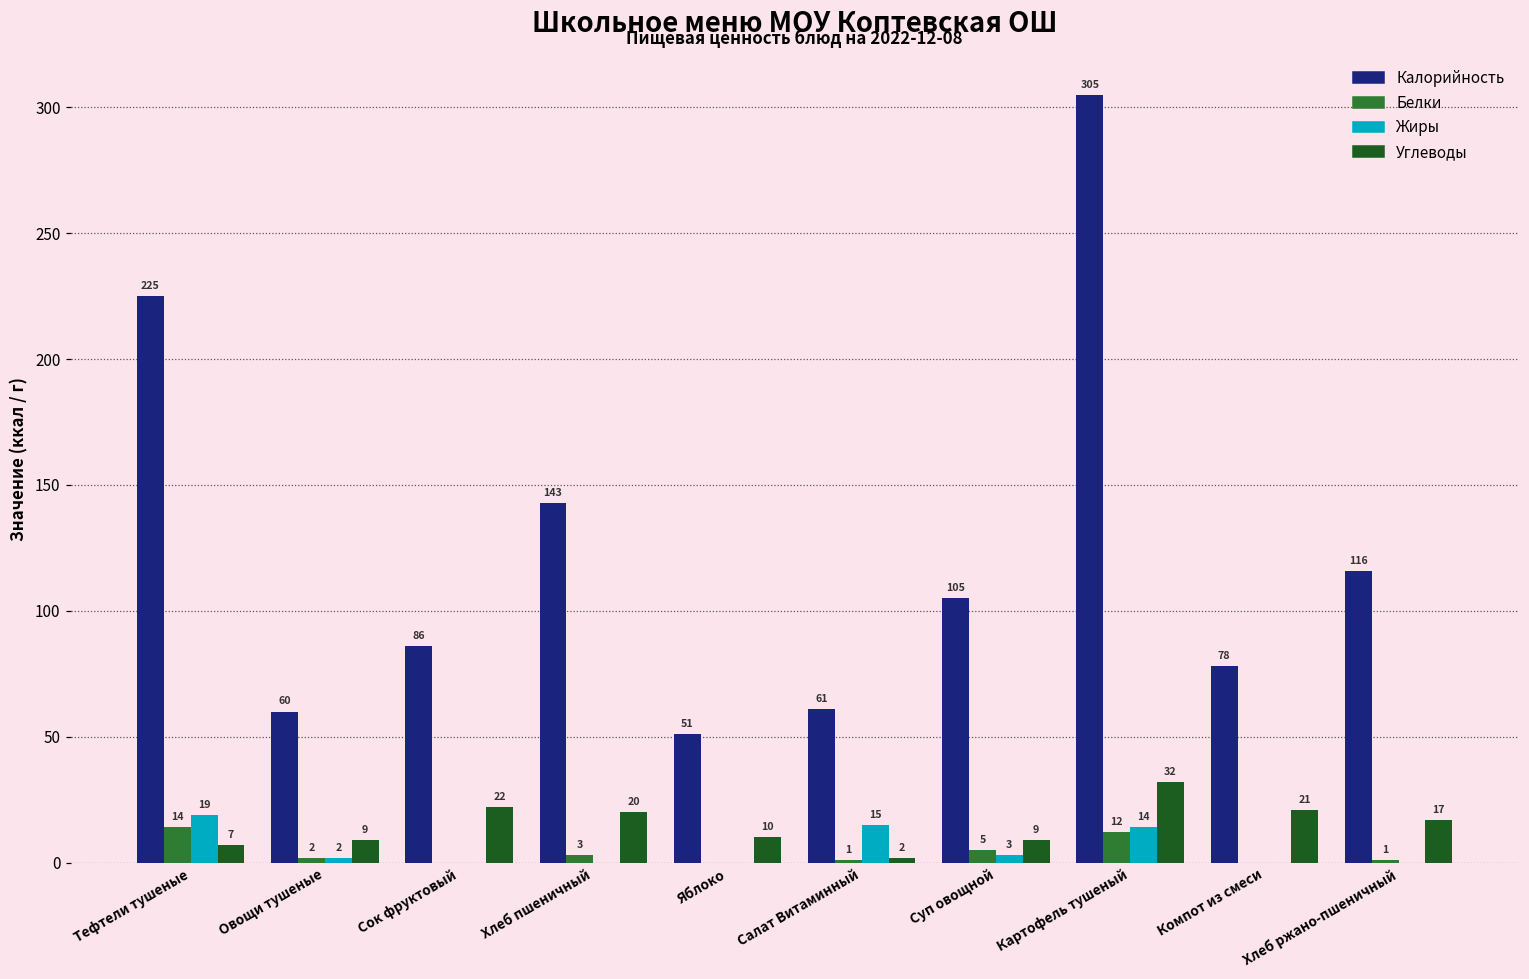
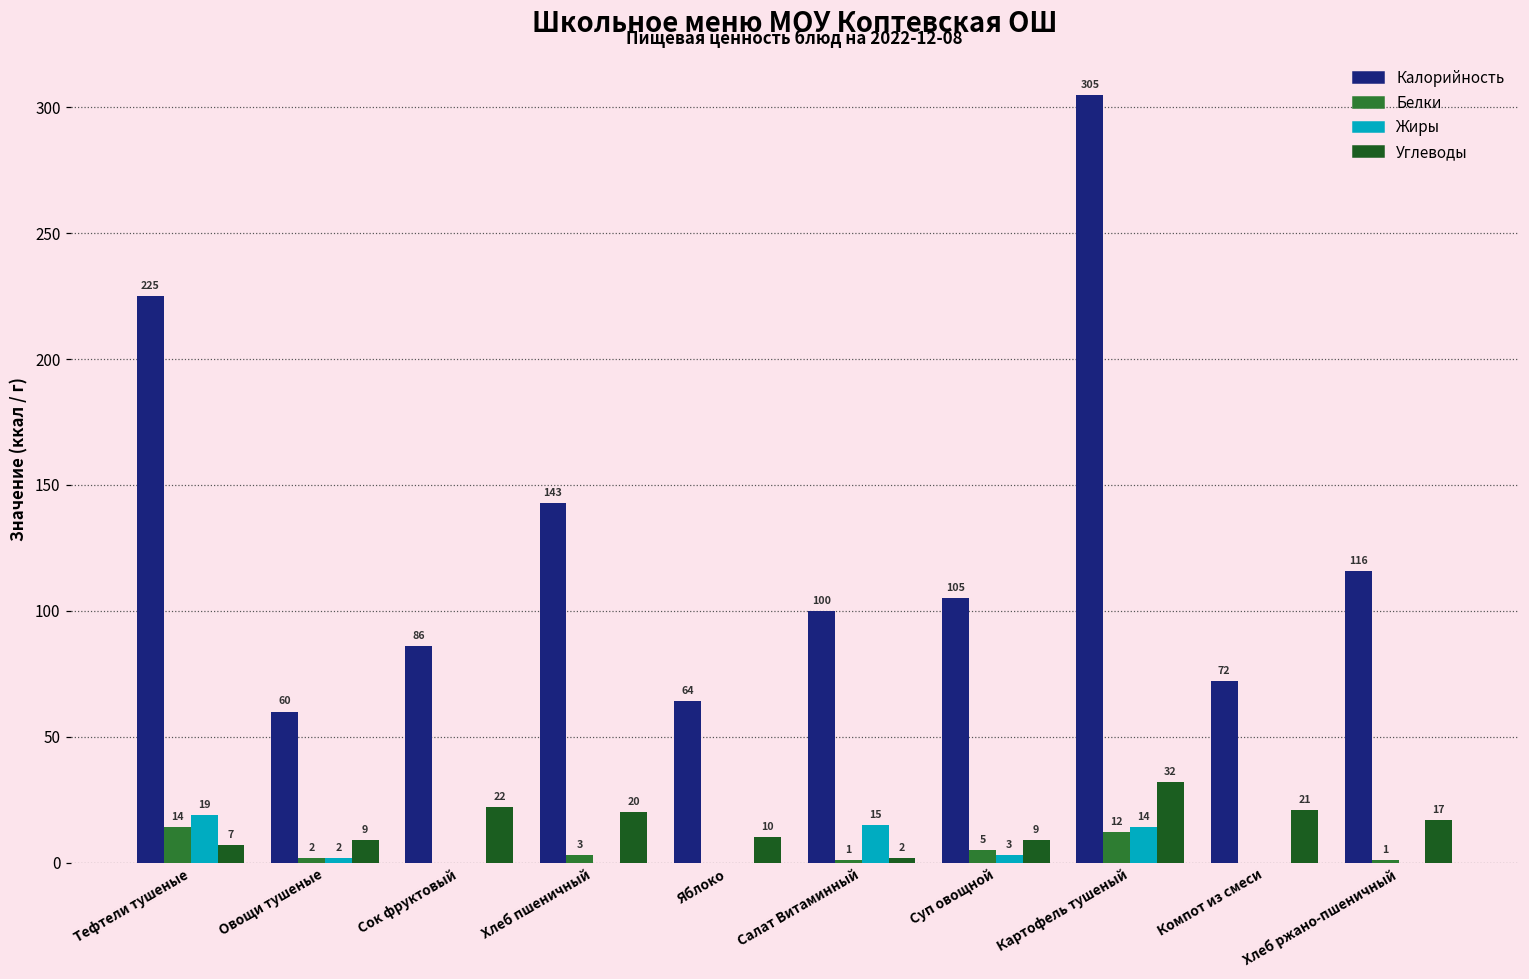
  {
    "Калорийность": {
      "Тефтели тушеные": 225,
      "Овощи тушеные": 60,
      "Сок фруктовый": 86,
      "Хлеб пшеничный": 143,
-     "Яблоко": 51,
-     "Салат Витаминный": 61,
+     "Яблоко": 64,
+     "Салат Витаминный": 100,
      "Суп овощной": 105,
      "Картофель тушеный": 305,
-     "Компот из смеси": 78,
+     "Компот из смеси": 72,
      "Хлеб ржано-пшеничный": 116
    },
    "Жиры": {
      "Тефтели тушеные": 19,
      "Овощи тушеные": 2,
      "Салат Витаминный": 15,
      "Суп овощной": 3,
      "Картофель тушеный": 14
    }
  }
